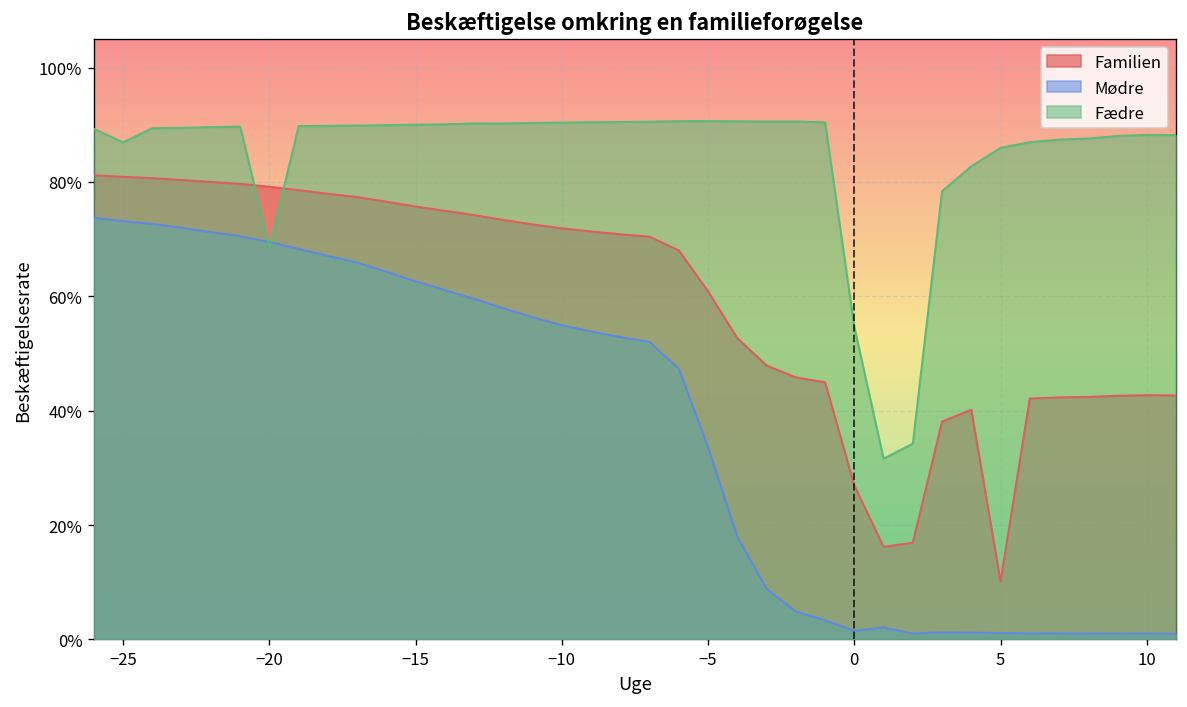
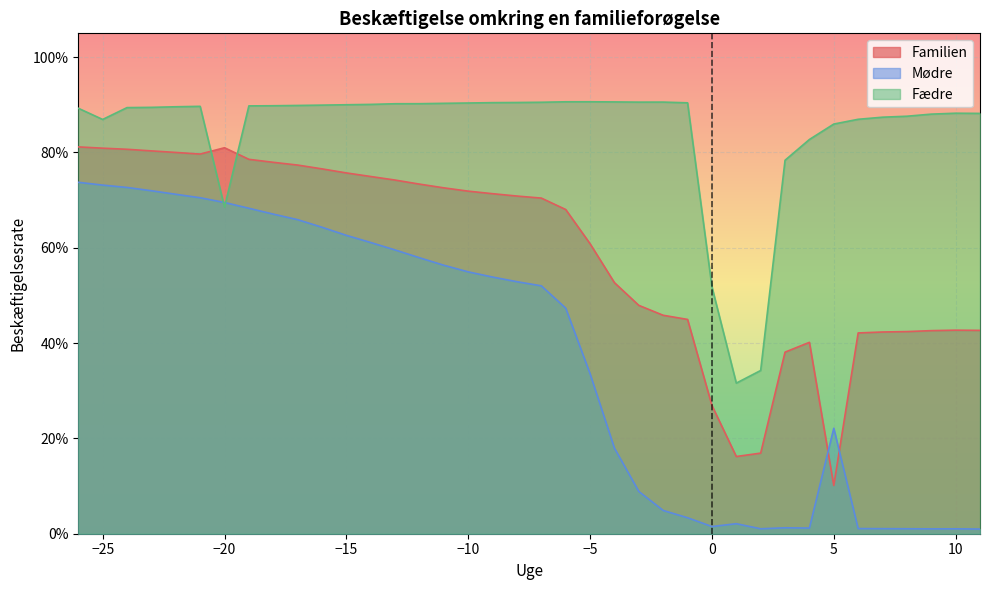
  {
    "Familien": {
      "−25": "81%",
-     "−20": "79%",
+     "−20": "81%",
      "−15": "76%",
      "−10": "72%",
      "−5": "61%",
      "0": "27%",
      "5": "10%",
      "10": "43%"
    },
    "Mødre": {
      "−25": "73%",
      "−20": "70%",
      "−15": "63%",
      "−10": "55%",
      "−5": "34%",
      "0": "2%",
-     "5": "1%",
+     "5": "22%",
      "10": "1%"
    },
    "Fædre": {
      "−25": "87%",
      "−20": "69%",
      "−15": "90%",
      "−10": "90%",
      "−5": "91%",
-     "0": "55%",
+     "0": "52%",
      "5": "86%",
      "10": "88%"
    }
  }
